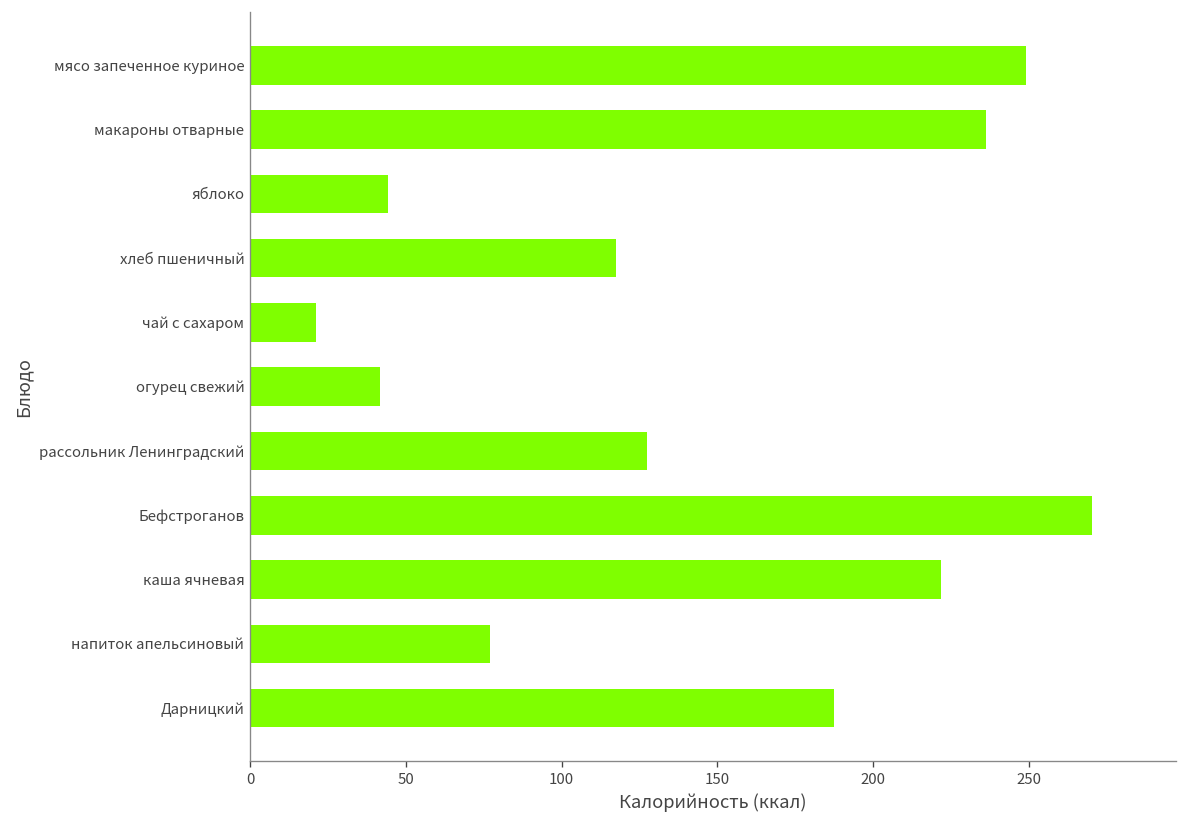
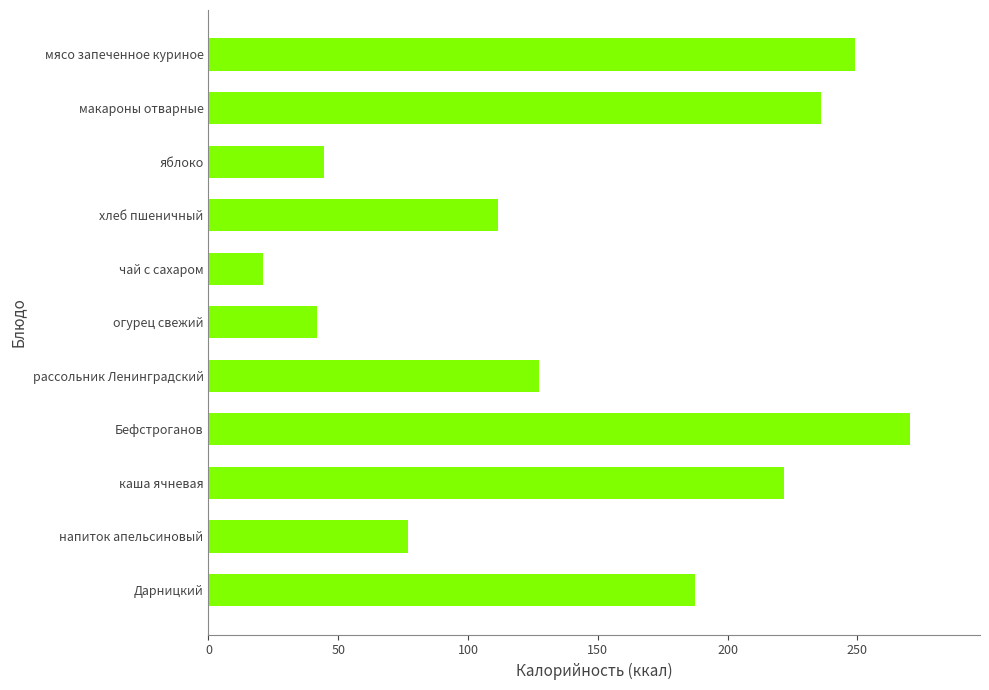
  {
    "мясо запеченное куриное": 249,
    "макароны отварные": 236,
    "яблоко": 44,
-   "хлеб пшеничный": 117,
+   "хлеб пшеничный": 112,
    "чай с сахаром": 21,
    "огурец свежий": 42,
    "рассольник Ленинградский": 127,
    "Бефстроганов": 270,
    "каша ячневая": 222,
    "напиток апельсиновый": 77,
    "Дарницкий": 187
  }
